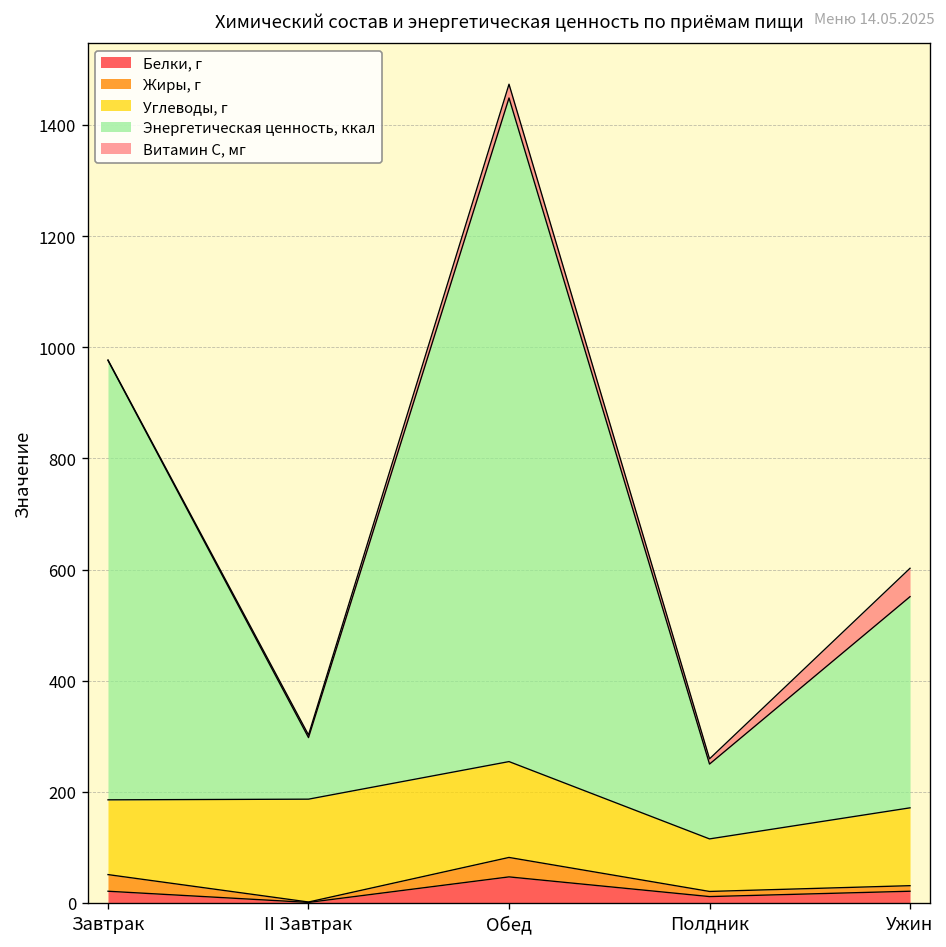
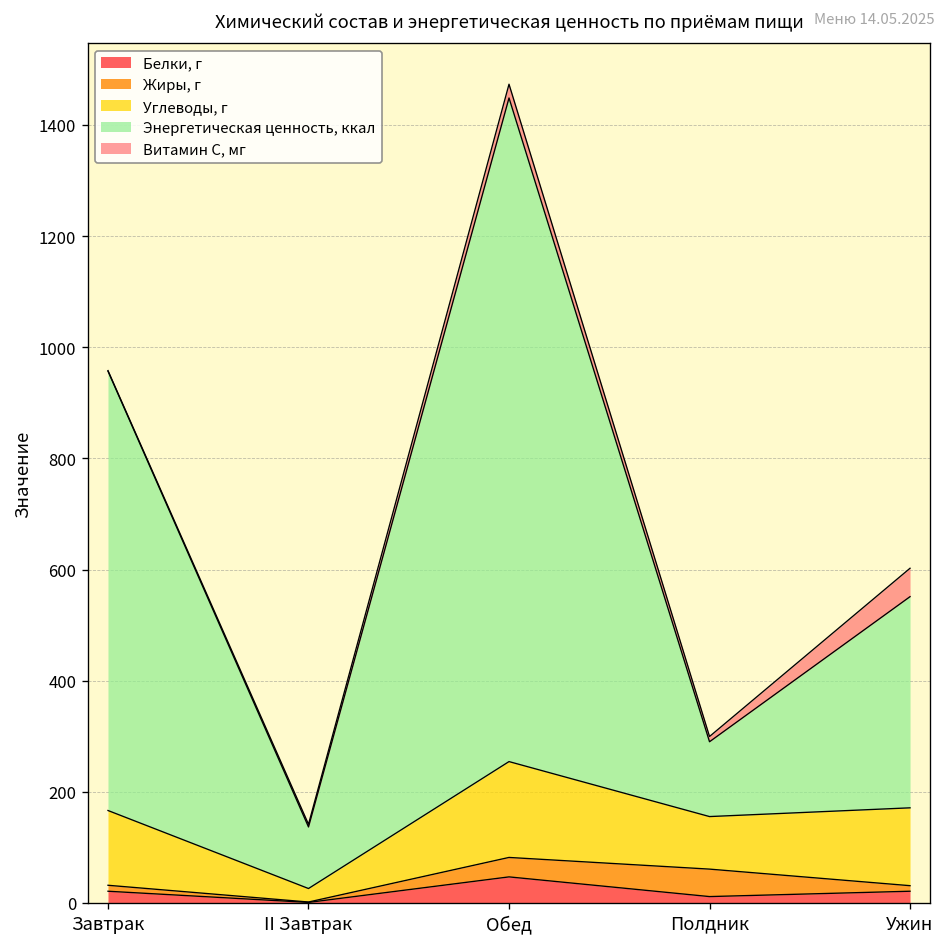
  {
    "Жиры, г": {
-     "Завтрак": 30,
+     "Завтрак": 10,
      "Обед": 40,
-     "Полдник": 10,
+     "Полдник": 50,
      "Ужин": 10
    },
    "Углеводы, г": {
      "Завтрак": 130,
-     "II Завтрак": 190,
+     "II Завтрак": 20,
      "Обед": 170,
      "Полдник": 90,
      "Ужин": 140
    },
    "Энергетическая ценность, ккал": {
      "Обед": 1190,
      "Полдник": 130,
      "Ужин": 380
    }
  }
